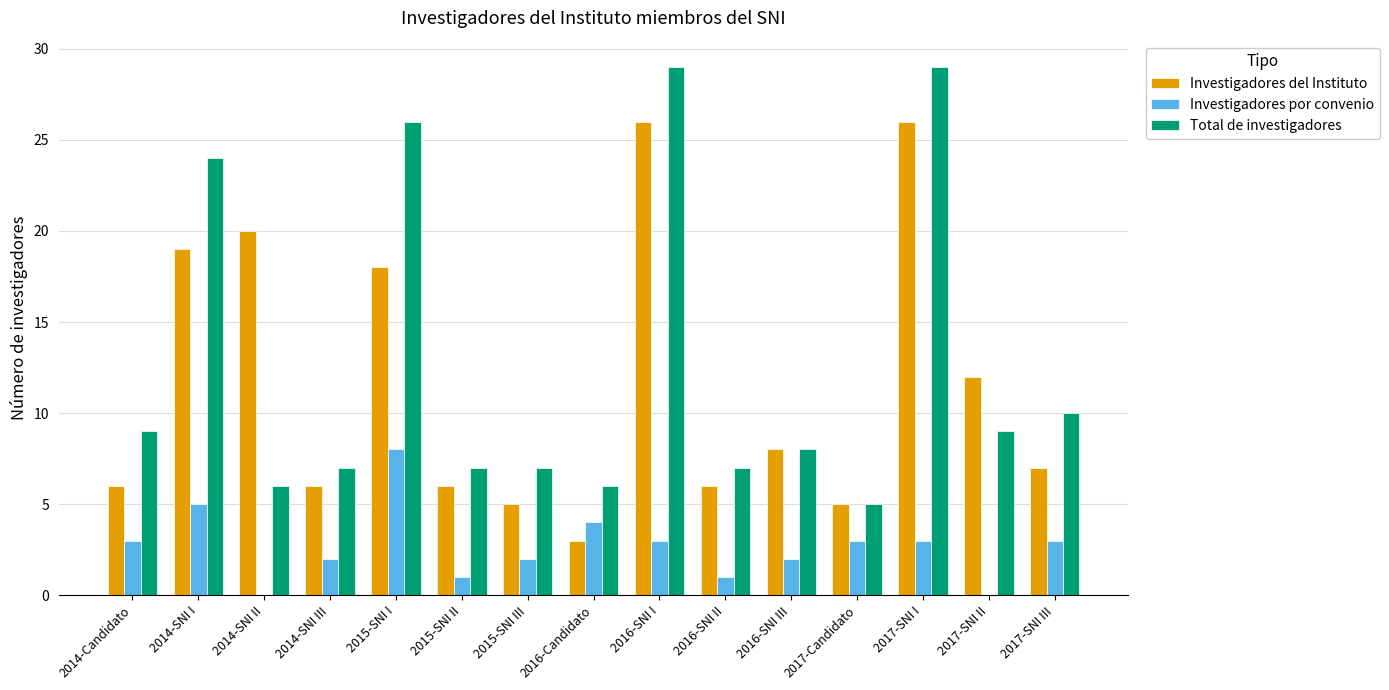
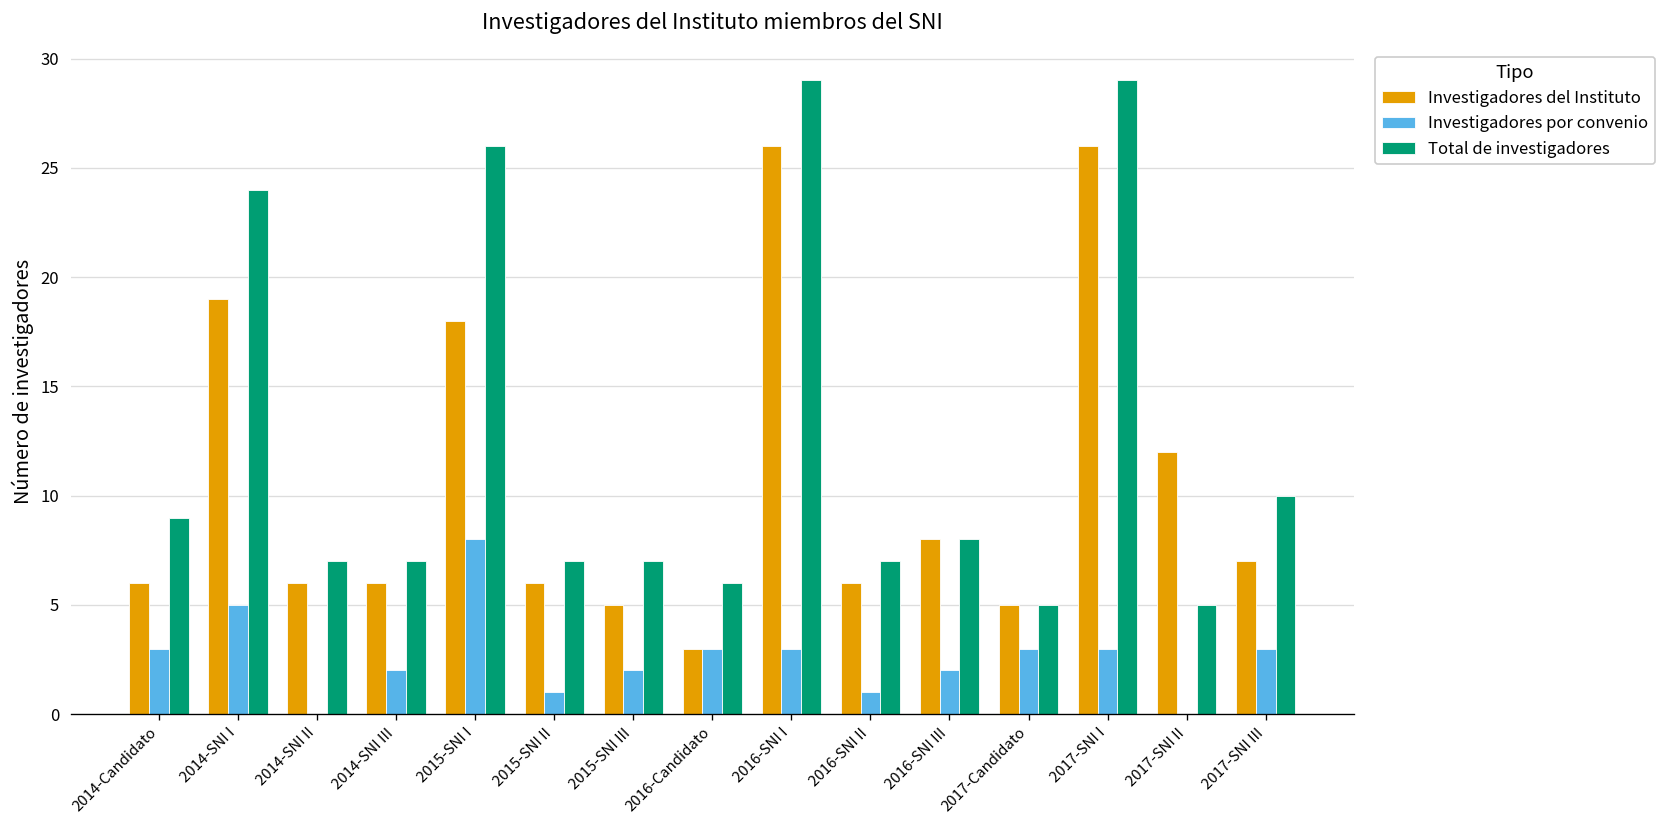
  {
    "Investigadores del Instituto": {
      "2014-Candidato": 6,
      "2014-SNI I": 19,
-     "2014-SNI II": 20,
+     "2014-SNI II": 6,
      "2014-SNI III": 6,
      "2015-SNI I": 18,
      "2015-SNI II": 6,
      "2015-SNI III": 5,
      "2016-Candidato": 3,
      "2016-SNI I": 26,
      "2016-SNI II": 6,
      "2016-SNI III": 8,
      "2017-Candidato": 5,
      "2017-SNI I": 26,
      "2017-SNI II": 12,
      "2017-SNI III": 7
    },
    "Investigadores por convenio": {
      "2014-Candidato": 3,
      "2014-SNI I": 5,
      "2014-SNI II": 0,
      "2014-SNI III": 2,
      "2015-SNI I": 8,
      "2015-SNI II": 1,
      "2015-SNI III": 2,
-     "2016-Candidato": 4,
+     "2016-Candidato": 3,
      "2016-SNI I": 3,
      "2016-SNI II": 1,
      "2016-SNI III": 2,
      "2017-Candidato": 3,
      "2017-SNI I": 3,
      "2017-SNI II": 0,
      "2017-SNI III": 3
    },
    "Total de investigadores": {
      "2014-Candidato": 9,
      "2014-SNI I": 24,
-     "2014-SNI II": 6,
+     "2014-SNI II": 7,
      "2014-SNI III": 7,
      "2015-SNI I": 26,
      "2015-SNI II": 7,
      "2015-SNI III": 7,
      "2016-Candidato": 6,
      "2016-SNI I": 29,
      "2016-SNI II": 7,
      "2016-SNI III": 8,
      "2017-Candidato": 5,
      "2017-SNI I": 29,
-     "2017-SNI II": 9,
+     "2017-SNI II": 5,
      "2017-SNI III": 10
    }
  }
